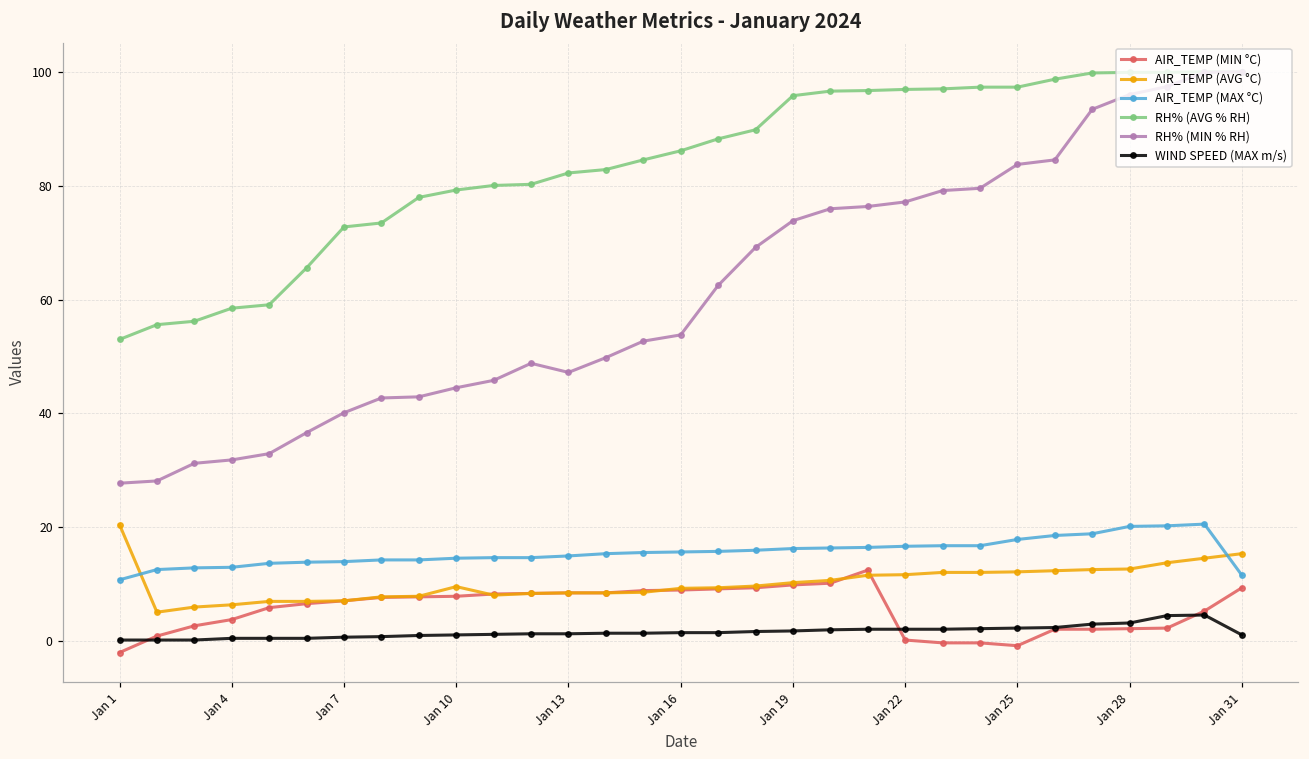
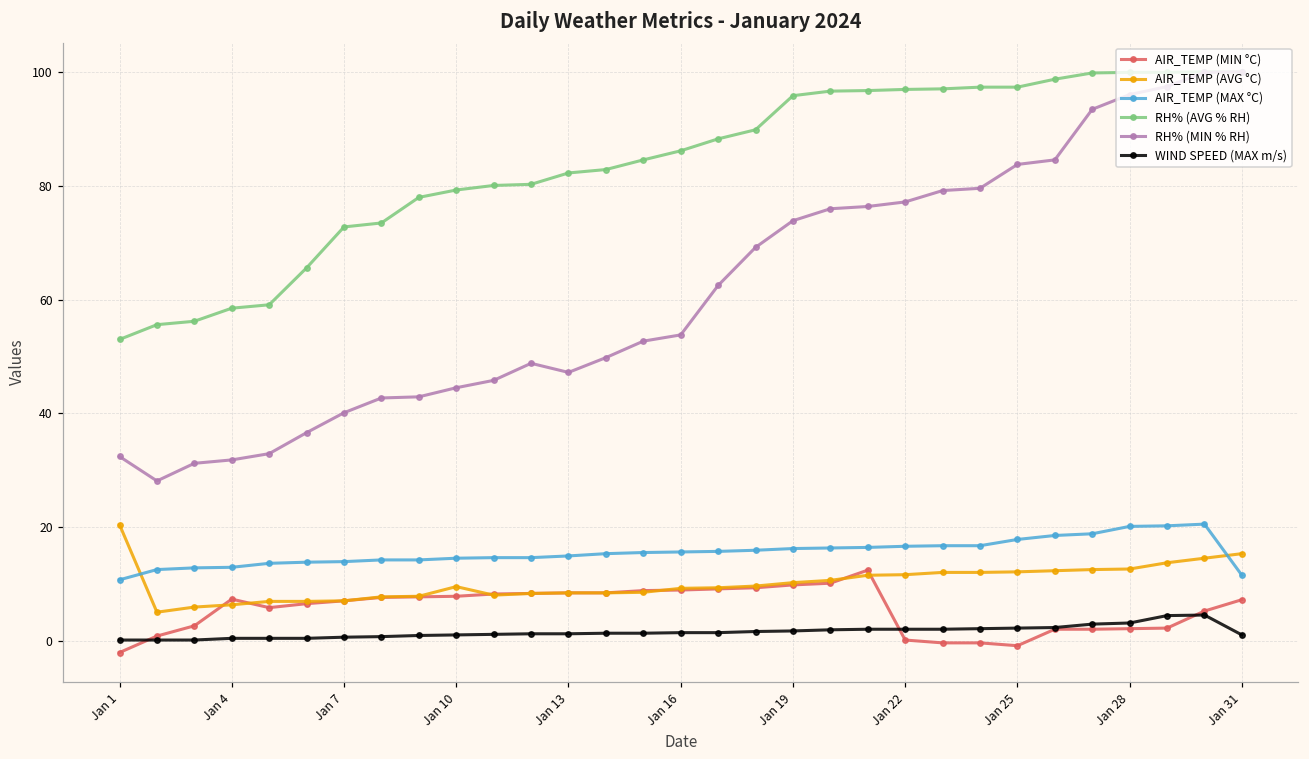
  {
    "AIR_TEMP (MIN °C)": {
      "Jan 1": -2,
-     "Jan 4": 4,
+     "Jan 4": 7,
      "Jan 10": 8,
      "Jan 22": 0,
      "Jan 25": -1,
      "Jan 28": 2,
-     "Jan 31": 9
+     "Jan 31": 7
    },
    "AIR_TEMP (AVG °C)": {
      "Jan 1": 20,
      "Jan 4": 6,
      "Jan 10": 10,
      "Jan 22": 12,
      "Jan 25": 12,
      "Jan 28": 13,
      "Jan 31": 15
    },
    "AIR_TEMP (MAX °C)": {
      "Jan 1": 11,
      "Jan 4": 13,
      "Jan 7": 14,
      "Jan 10": 15,
      "Jan 13": 15,
      "Jan 16": 16,
      "Jan 19": 16,
      "Jan 22": 17,
      "Jan 25": 18,
      "Jan 28": 20,
      "Jan 31": 12
    },
    "RH% (AVG % RH)": {
      "Jan 1": 53,
      "Jan 4": 59,
      "Jan 7": 73,
      "Jan 10": 79,
      "Jan 13": 82,
      "Jan 16": 86,
      "Jan 19": 96,
      "Jan 22": 97,
      "Jan 25": 97
    },
    "RH% (MIN % RH)": {
-     "Jan 1": 28,
+     "Jan 1": 32,
      "Jan 4": 32,
      "Jan 7": 40,
      "Jan 10": 45,
      "Jan 13": 47,
      "Jan 16": 54,
      "Jan 19": 74,
      "Jan 22": 77,
      "Jan 25": 84
    },
    "WIND SPEED (MAX m/s)": {
      "Jan 1": 0,
      "Jan 4": 0,
      "Jan 7": 1,
      "Jan 10": 1,
      "Jan 13": 1,
      "Jan 16": 1,
      "Jan 19": 2,
      "Jan 22": 2,
      "Jan 25": 2,
      "Jan 28": 3,
      "Jan 31": 1
    }
  }
